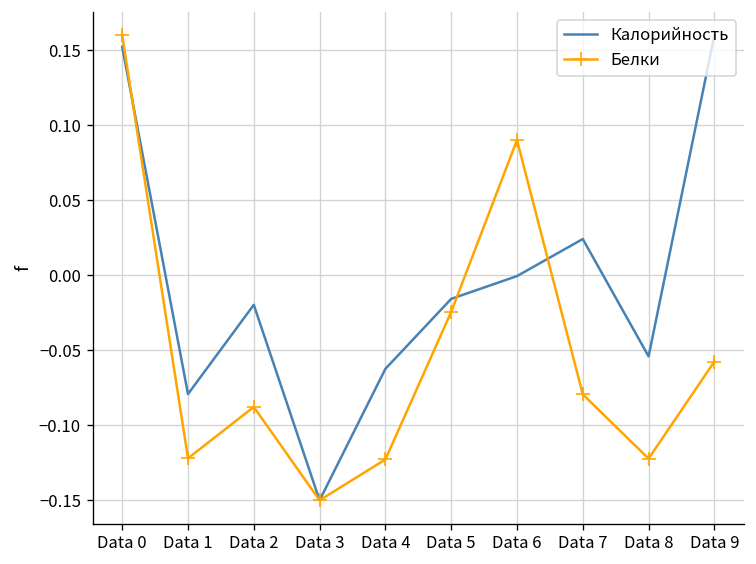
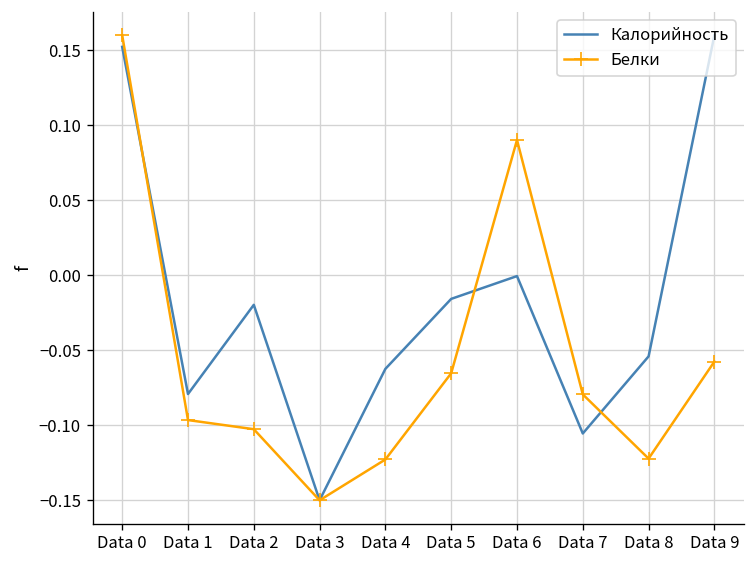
  {
    "Калорийность": {
      "Data 0": 0.152,
      "Data 1": -0.079,
      "Data 2": -0.020,
      "Data 4": -0.062,
      "Data 5": -0.016,
      "Data 6": -0.001,
-     "Data 7": 0.024,
+     "Data 7": -0.105,
      "Data 8": -0.054
    },
    "Белки": {
      "Data 0": 0.160,
-     "Data 1": -0.122,
-     "Data 2": -0.088,
+     "Data 1": -0.097,
+     "Data 2": -0.103,
      "Data 4": -0.123,
-     "Data 5": -0.024,
+     "Data 5": -0.065,
      "Data 6": 0.090,
      "Data 7": -0.079,
      "Data 8": -0.122,
      "Data 9": -0.058
    }
  }
